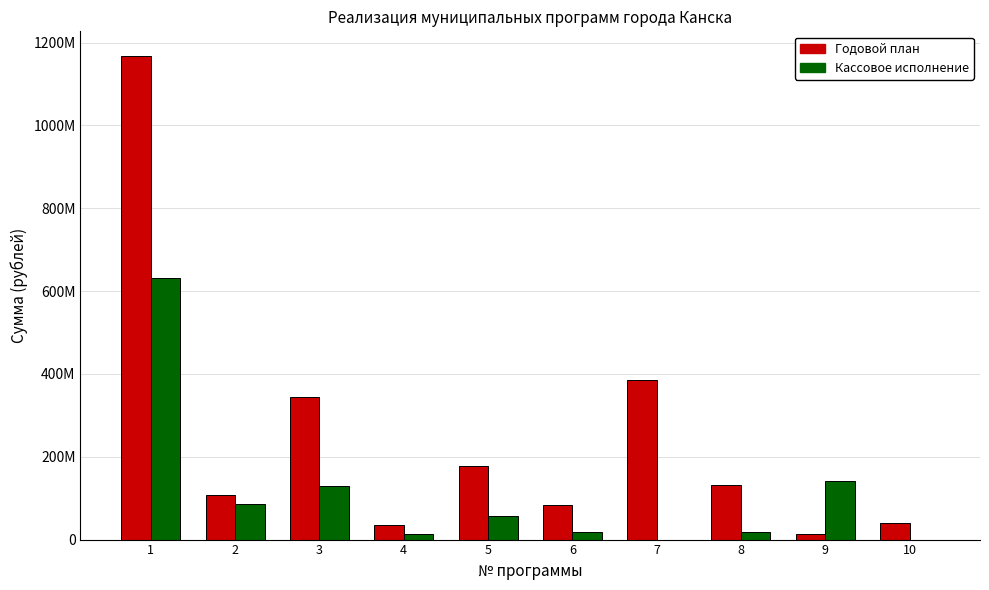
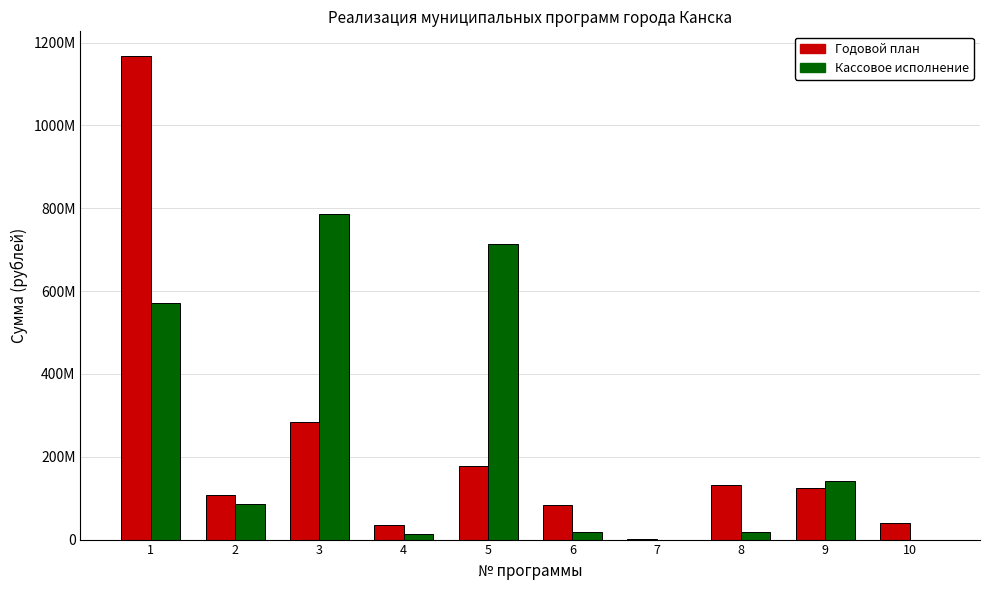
  {
    "Годовой план": {
      "1": 1170000000,
      "2": 110000000,
-     "3": 340000000,
+     "3": 280000000,
      "4": 40000000,
      "5": 180000000,
      "6": 80000000,
-     "7": 390000000,
+     "7": 0,
      "8": 130000000,
-     "9": 10000000,
+     "9": 120000000,
      "10": 40000000
    },
    "Кассовое исполнение": {
-     "1": 630000000,
+     "1": 570000000,
      "2": 90000000,
-     "3": 130000000,
+     "3": 790000000,
      "4": 10000000,
-     "5": 60000000,
+     "5": 710000000,
      "6": 20000000,
      "8": 20000000,
      "9": 140000000,
      "10": 0
    }
  }
